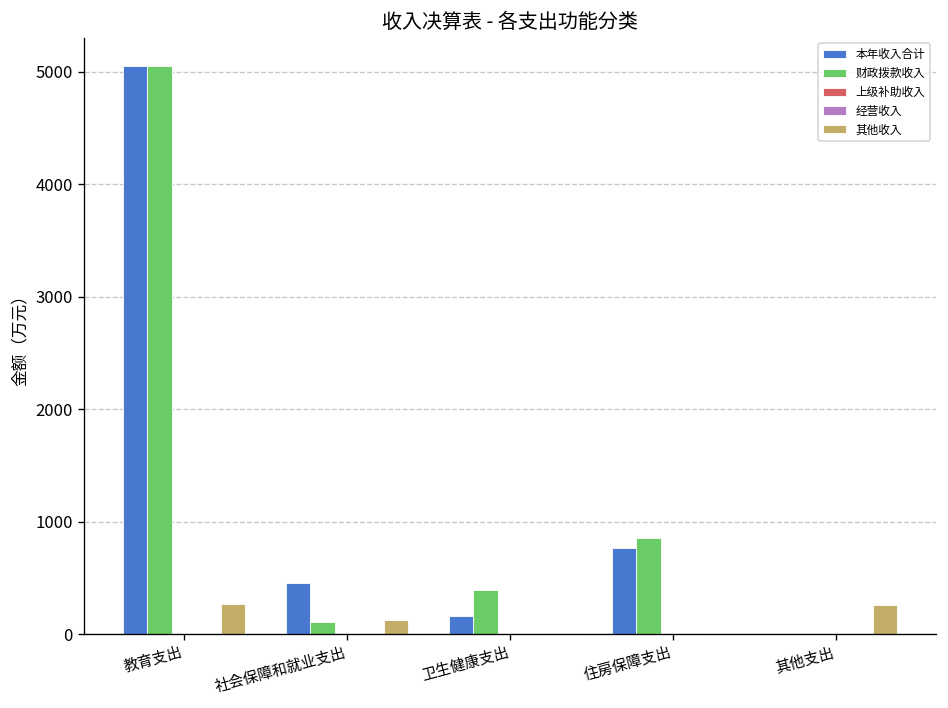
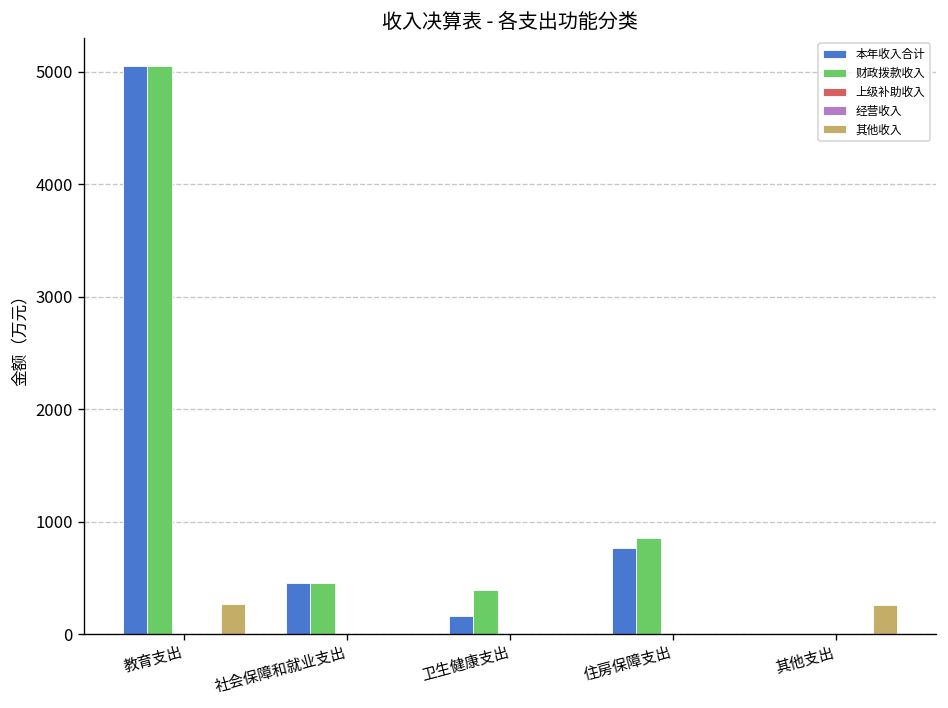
  {
    "本年收入合计": {
      "教育支出": 5100,
      "社会保障和就业支出": 500,
      "卫生健康支出": 200,
      "住房保障支出": 800
    },
    "财政拨款收入": {
      "教育支出": 5000,
-     "社会保障和就业支出": 100,
+     "社会保障和就业支出": 500,
      "卫生健康支出": 400,
      "住房保障支出": 900
    },
    "上级补助收入": {
      "教育支出": 0,
      "社会保障和就业支出": 0,
      "卫生健康支出": 0,
      "住房保障支出": 0,
      "其他支出": 0
    },
    "经营收入": {
      "教育支出": 0,
      "社会保障和就业支出": 0,
      "卫生健康支出": 0,
      "住房保障支出": 0,
      "其他支出": 0
    },
    "其他收入": {
      "教育支出": 300,
-     "社会保障和就业支出": 100,
+     "社会保障和就业支出": 0,
      "卫生健康支出": 0,
      "住房保障支出": 0,
      "其他支出": 300
    }
  }
